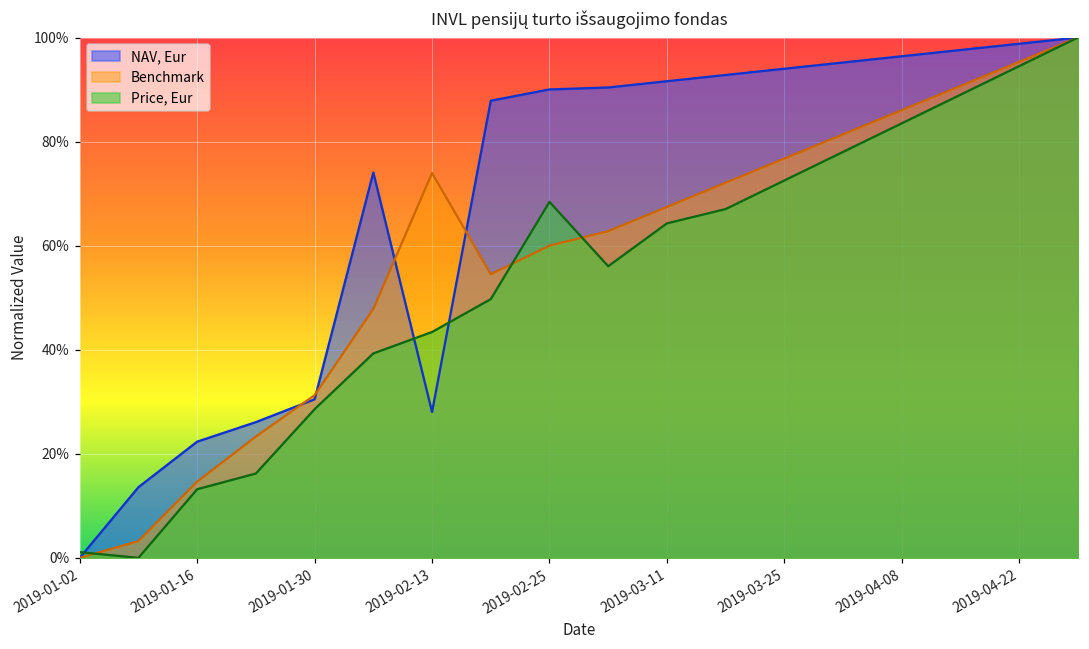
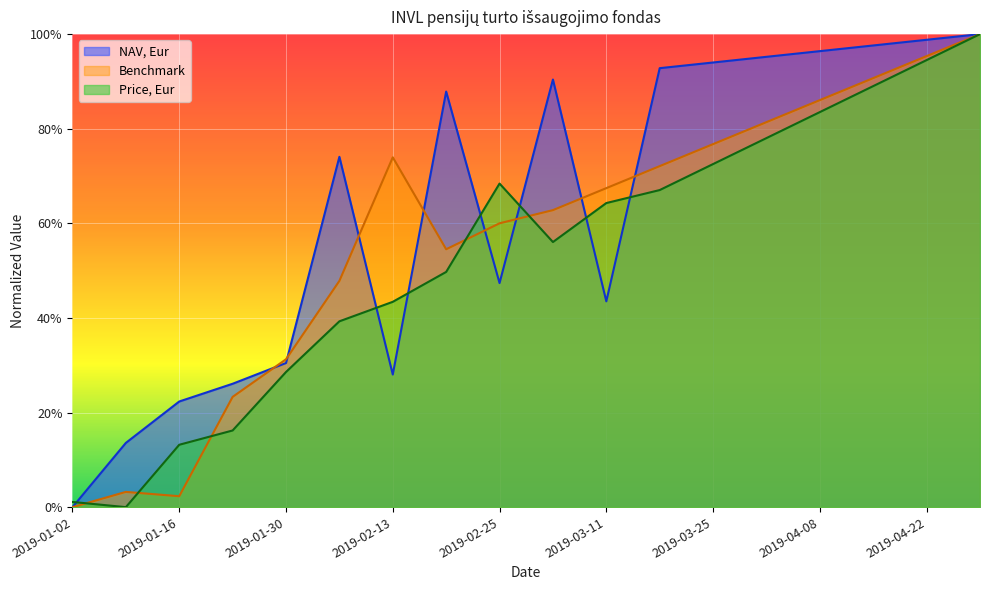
  {
    "NAV, Eur": {
      "2019-01-16": "22%",
      "2019-01-30": "30%",
      "2019-02-13": "28%",
-     "2019-02-25": "90%",
-     "2019-03-11": "92%",
+     "2019-02-25": "47%",
+     "2019-03-11": "44%",
      "2019-03-25": "94%",
      "2019-04-08": "96%",
      "2019-04-22": "99%"
    },
    "Benchmark": {
-     "2019-01-16": "15%",
+     "2019-01-16": "2%",
      "2019-01-30": "31%",
      "2019-02-13": "74%",
      "2019-02-25": "60%",
      "2019-03-11": "67%",
      "2019-03-25": "77%",
      "2019-04-08": "86%",
      "2019-04-22": "95%"
    },
    "Price, Eur": {
      "2019-01-02": "1%",
      "2019-01-16": "13%",
      "2019-01-30": "29%",
      "2019-02-13": "43%",
      "2019-02-25": "68%",
      "2019-03-11": "64%",
      "2019-03-25": "73%",
      "2019-04-08": "84%",
      "2019-04-22": "95%"
    }
  }
